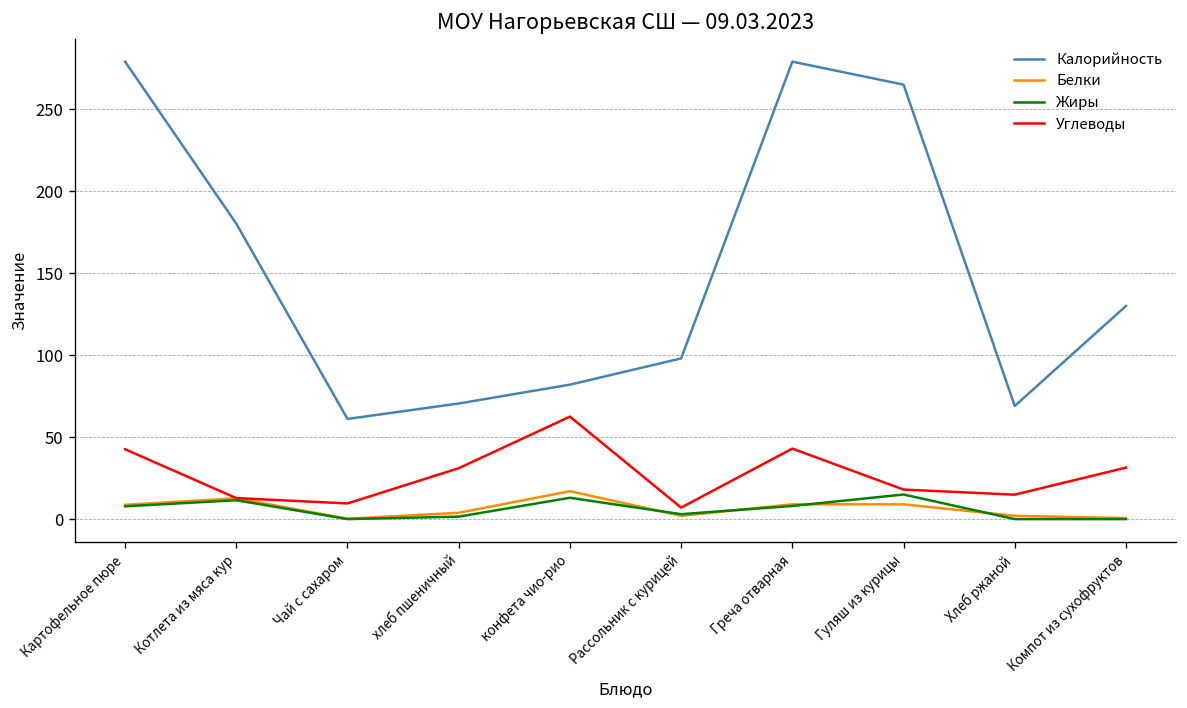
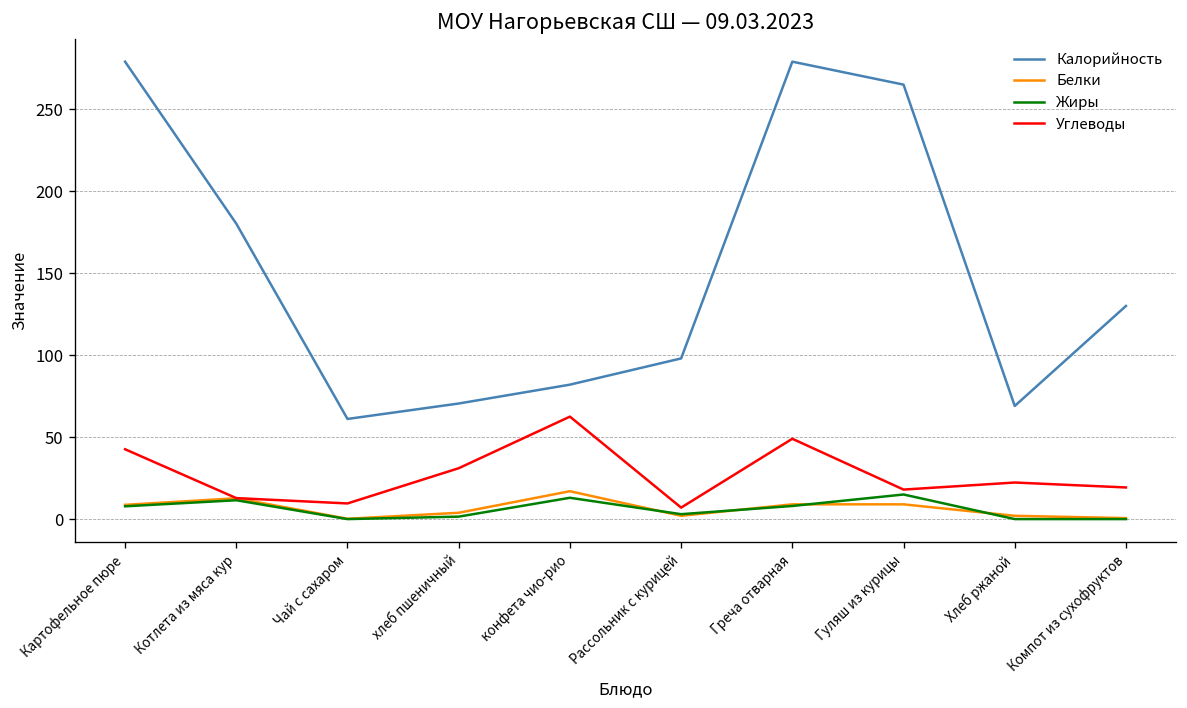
  {
    "Калорийность": {
      "Картофельное пюре": 279,
      "Котлета из мяса кур": 180,
      "Чай с сахаром": 61,
      "хлеб пшеничный": 71,
      "конфета чио-рио": 82,
      "Рассольник с курицей": 98,
      "Греча отварная": 279,
      "Гуляш из курицы": 265,
      "Хлеб ржаной": 69,
      "Компот из сухофруктов": 130
    },
    "Белки": {
      "хлеб пшеничный": 4,
      "конфета чио-рио": 17,
      "Гуляш из курицы": 9,
      "Хлеб ржаной": 2
    },
    "Жиры": {
      "хлеб пшеничный": 2,
      "конфета чио-рио": 13,
      "Гуляш из курицы": 15,
      "Хлеб ржаной": 0
    },
    "Углеводы": {
      "Картофельное пюре": 43,
      "Чай с сахаром": 10,
      "хлеб пшеничный": 31,
      "конфета чио-рио": 63,
      "Рассольник с курицей": 7,
-     "Греча отварная": 43,
+     "Греча отварная": 49,
      "Гуляш из курицы": 18,
-     "Хлеб ржаной": 15,
-     "Компот из сухофруктов": 31
+     "Хлеб ржаной": 22,
+     "Компот из сухофруктов": 19
    }
  }
